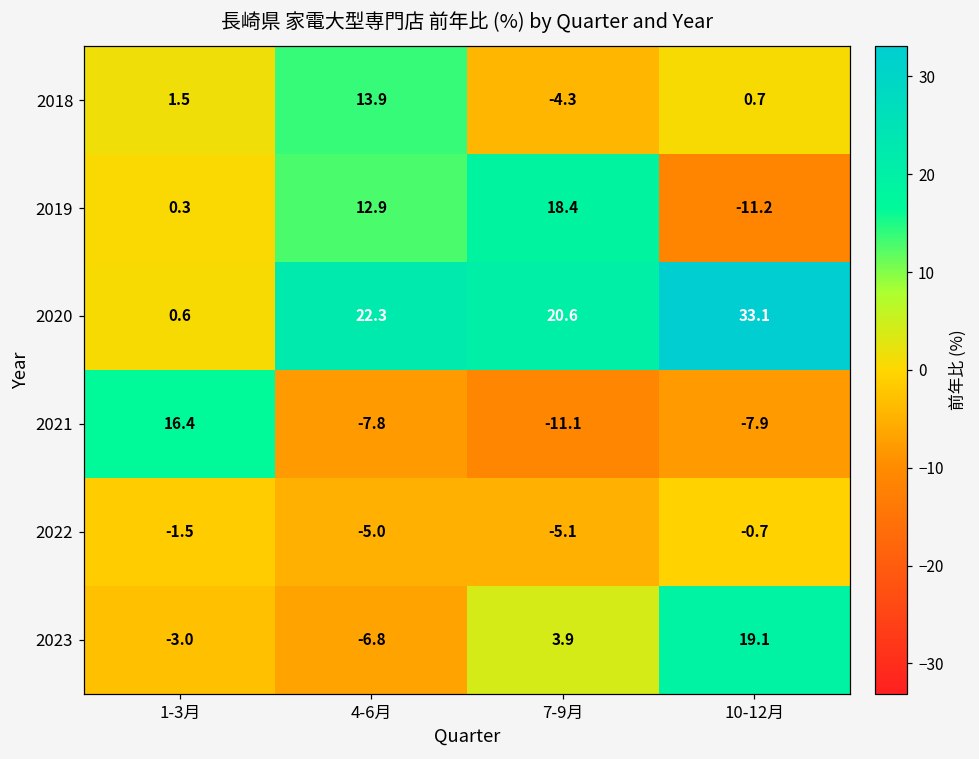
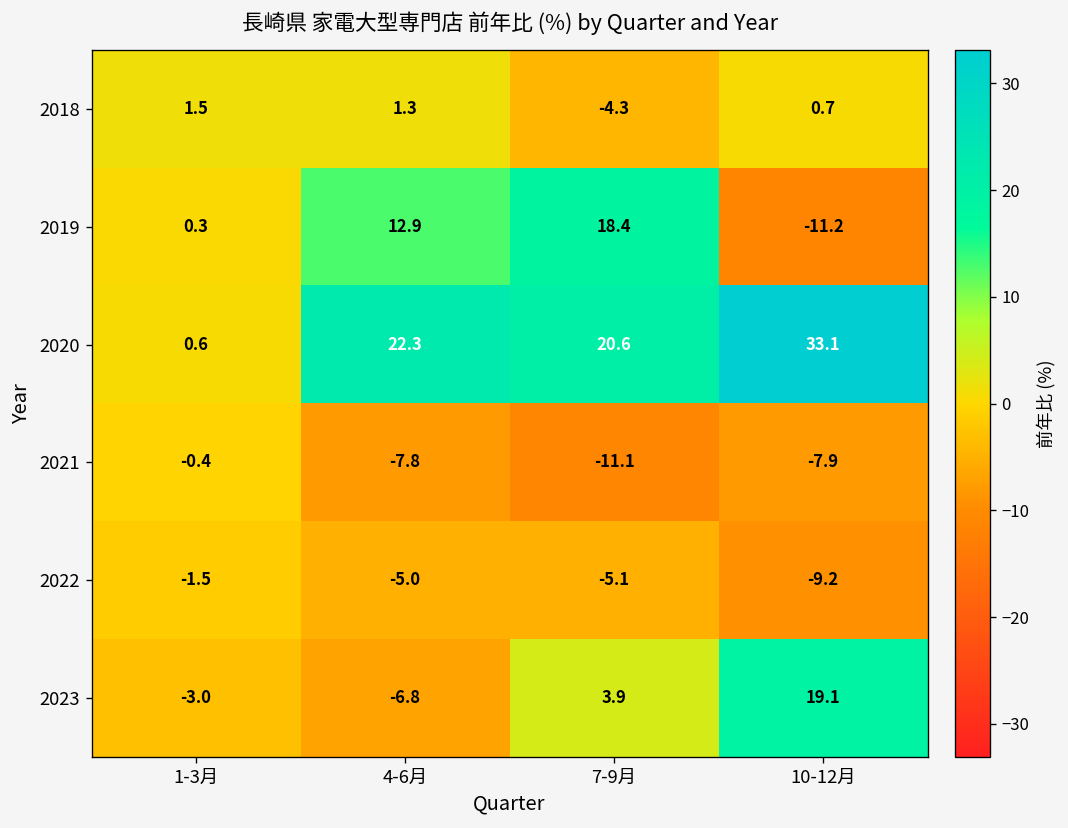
  {
    "2018": {
      "1-3月": 1.5,
-     "4-6月": 13.9,
+     "4-6月": 1.3,
      "7-9月": -4.3,
      "10-12月": 0.7
    },
    "2019": {
      "1-3月": 0.3,
      "4-6月": 12.9,
      "7-9月": 18.4,
      "10-12月": -11.2
    },
    "2020": {
      "1-3月": 0.6,
      "4-6月": 22.3,
      "7-9月": 20.6,
      "10-12月": 33.1
    },
    "2021": {
-     "1-3月": 16.4,
+     "1-3月": -0.4,
      "4-6月": -7.8,
      "7-9月": -11.1,
      "10-12月": -7.9
    },
    "2022": {
      "1-3月": -1.5,
      "4-6月": -5.0,
      "7-9月": -5.1,
-     "10-12月": -0.7
+     "10-12月": -9.2
    },
    "2023": {
      "1-3月": -3.0,
      "4-6月": -6.8,
      "7-9月": 3.9,
      "10-12月": 19.1
    }
  }
